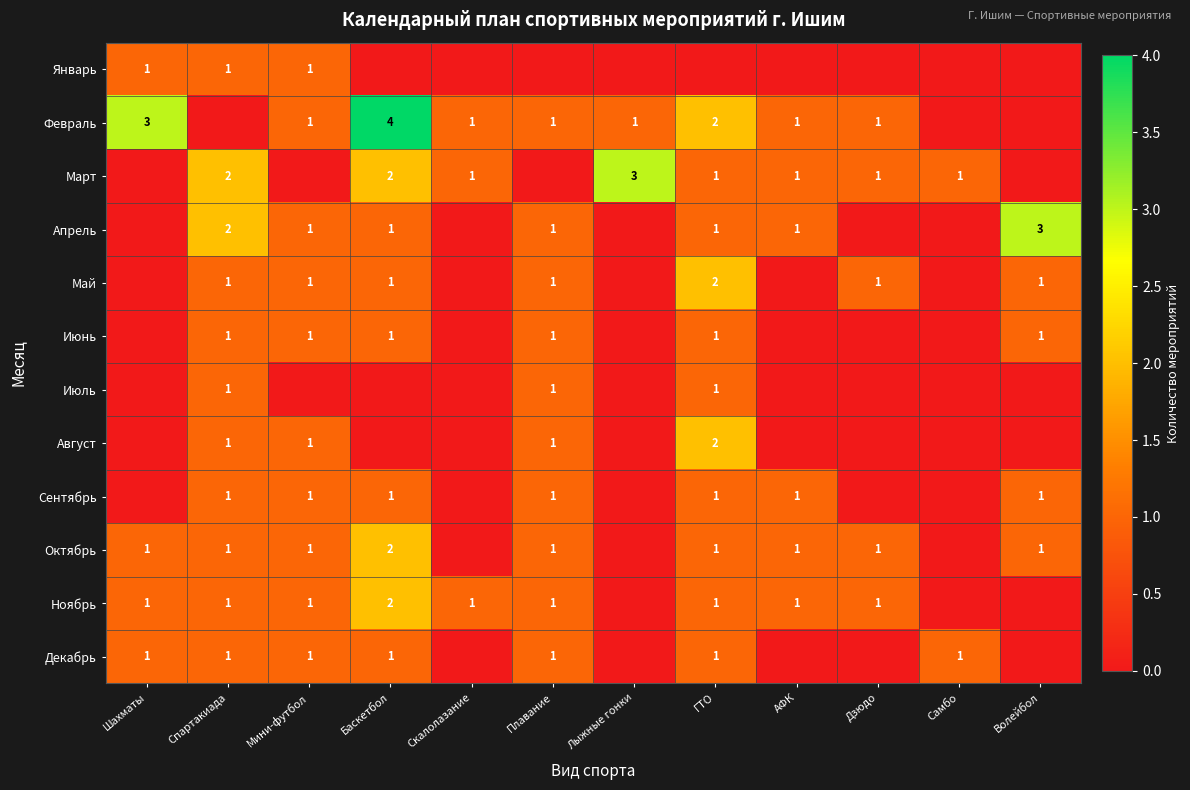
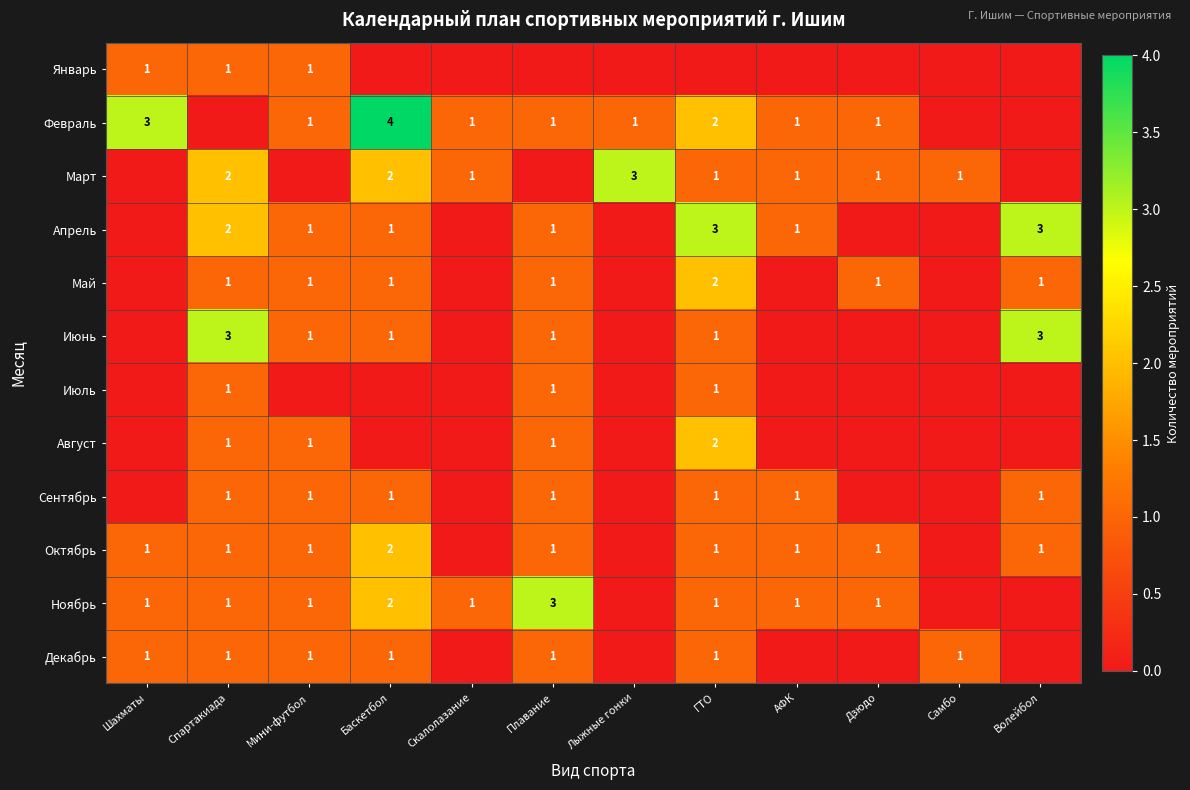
  {
    "Январь": {
      "Шахматы": 1,
      "Спартакиада": 1,
      "Мини-футбол": 1
    },
    "Февраль": {
      "Шахматы": 3,
      "Мини-футбол": 1,
      "Баскетбол": 4,
      "Скалолазание": 1,
      "Плавание": 1,
      "Лыжные гонки": 1,
      "ГТО": 2,
      "АФК": 1,
      "Дзюдо": 1
    },
    "Март": {
      "Спартакиада": 2,
      "Баскетбол": 2,
      "Скалолазание": 1,
      "Лыжные гонки": 3,
      "ГТО": 1,
      "АФК": 1,
      "Дзюдо": 1,
      "Самбо": 1
    },
    "Апрель": {
      "Спартакиада": 2,
      "Мини-футбол": 1,
      "Баскетбол": 1,
      "Плавание": 1,
-     "ГТО": 1,
+     "ГТО": 3,
      "АФК": 1,
      "Волейбол": 3
    },
    "Май": {
      "Спартакиада": 1,
      "Мини-футбол": 1,
      "Баскетбол": 1,
      "Плавание": 1,
      "ГТО": 2,
      "Дзюдо": 1,
      "Волейбол": 1
    },
    "Июнь": {
-     "Спартакиада": 1,
+     "Спартакиада": 3,
      "Мини-футбол": 1,
      "Баскетбол": 1,
      "Плавание": 1,
      "ГТО": 1,
-     "Волейбол": 1
+     "Волейбол": 3
    },
    "Июль": {
      "Спартакиада": 1,
      "Плавание": 1,
      "ГТО": 1
    },
    "Август": {
      "Спартакиада": 1,
      "Мини-футбол": 1,
      "Плавание": 1,
      "ГТО": 2
    },
    "Сентябрь": {
      "Спартакиада": 1,
      "Мини-футбол": 1,
      "Баскетбол": 1,
      "Плавание": 1,
      "ГТО": 1,
      "АФК": 1,
      "Волейбол": 1
    },
    "Октябрь": {
      "Шахматы": 1,
      "Спартакиада": 1,
      "Мини-футбол": 1,
      "Баскетбол": 2,
      "Плавание": 1,
      "ГТО": 1,
      "АФК": 1,
      "Дзюдо": 1,
      "Волейбол": 1
    },
    "Ноябрь": {
      "Шахматы": 1,
      "Спартакиада": 1,
      "Мини-футбол": 1,
      "Баскетбол": 2,
      "Скалолазание": 1,
-     "Плавание": 1,
+     "Плавание": 3,
      "ГТО": 1,
      "АФК": 1,
      "Дзюдо": 1
    },
    "Декабрь": {
      "Шахматы": 1,
      "Спартакиада": 1,
      "Мини-футбол": 1,
      "Баскетбол": 1,
      "Плавание": 1,
      "ГТО": 1,
      "Самбо": 1
    }
  }
